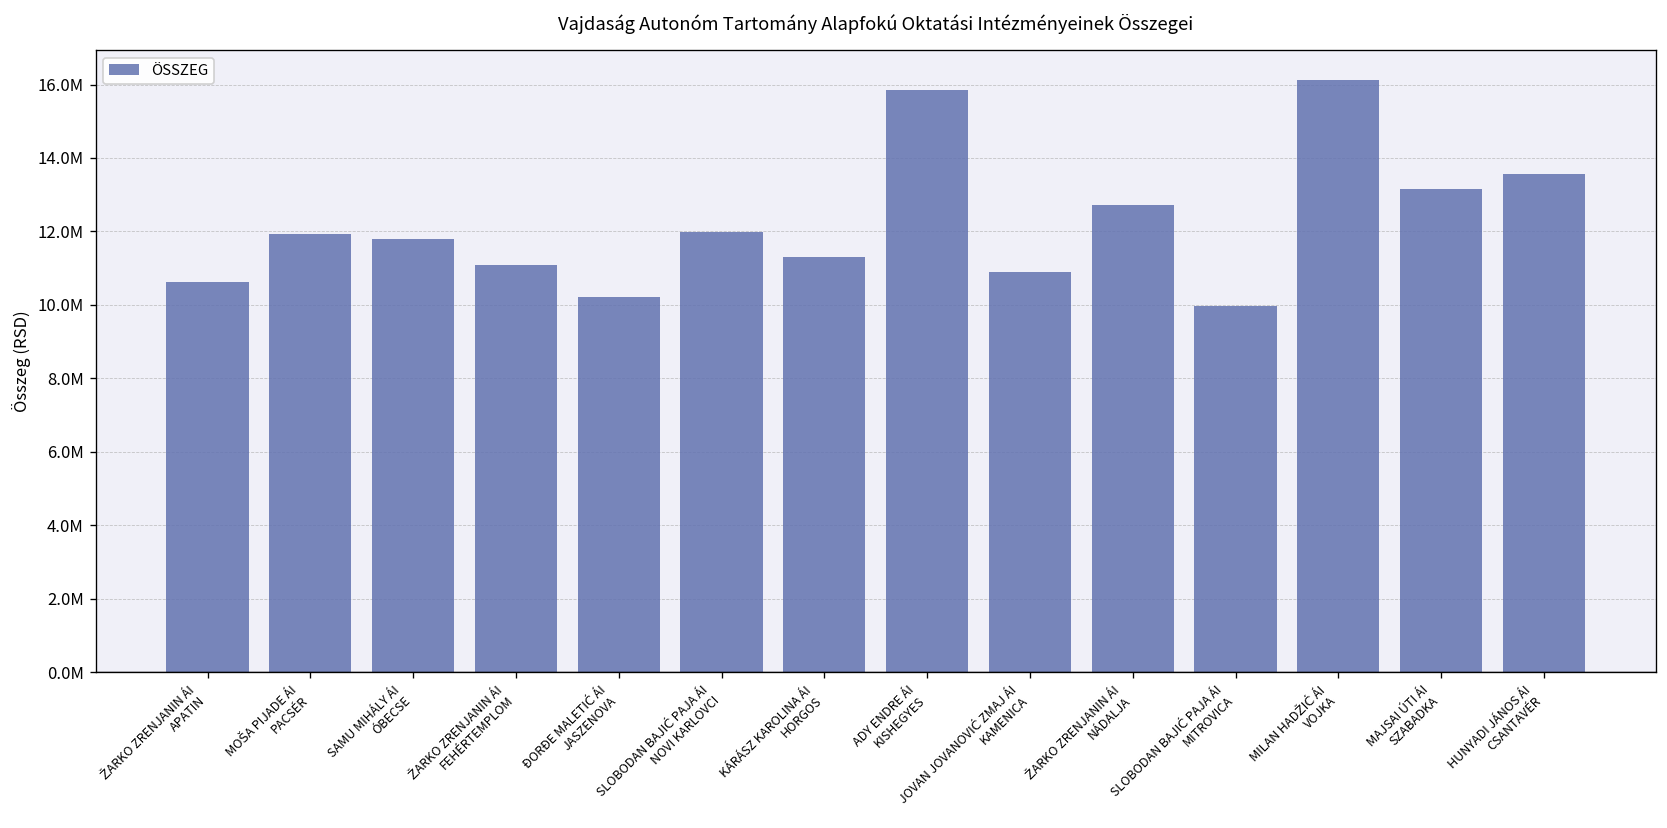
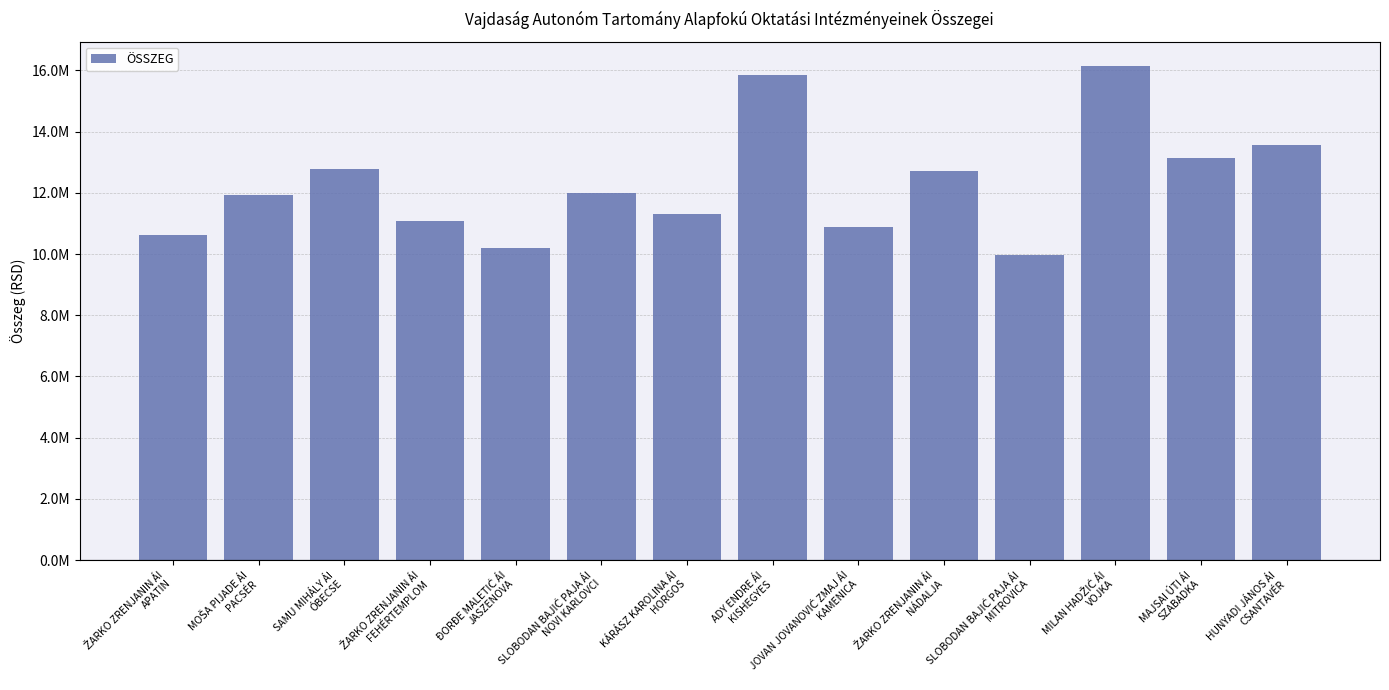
  {
    "ŽARKO ZRENJANIN ÁI APATIN": 10600000,
    "MOŠA PIJADE ÁI PACSÉR": 11900000,
-   "SAMU MIHÁLY ÁI ÓBECSE": 11800000,
+   "SAMU MIHÁLY ÁI ÓBECSE": 12800000,
    "ŽARKO ZRENJANIN ÁI FEHÉRTEMPLOM": 11100000,
    "ĐORĐE MALETIĆ ÁI JASZENOVA": 10200000,
    "SLOBODAN BAJIĆ PAJA ÁI NOVI KARLOVCI": 12000000,
    "KÁRÁSZ KAROLINA ÁI HORGOS": 11300000,
    "ADY ENDRE ÁI KISHEGYES": 15900000,
    "JOVAN JOVANOVIĆ ZMAJ ÁI KAMENICA": 10900000,
    "ŽARKO ZRENJANIN ÁI NÁDALJA": 12700000,
    "SLOBODAN BAJIĆ PAJA ÁI MITROVICA": 10000000,
    "MILAN HADŽIĆ ÁI VOJKA": 16100000,
    "MAJSAI ÚTI ÁI SZABADKA": 13200000,
    "HUNYADI JÁNOS ÁI CSANTAVÉR": 13600000
  }
